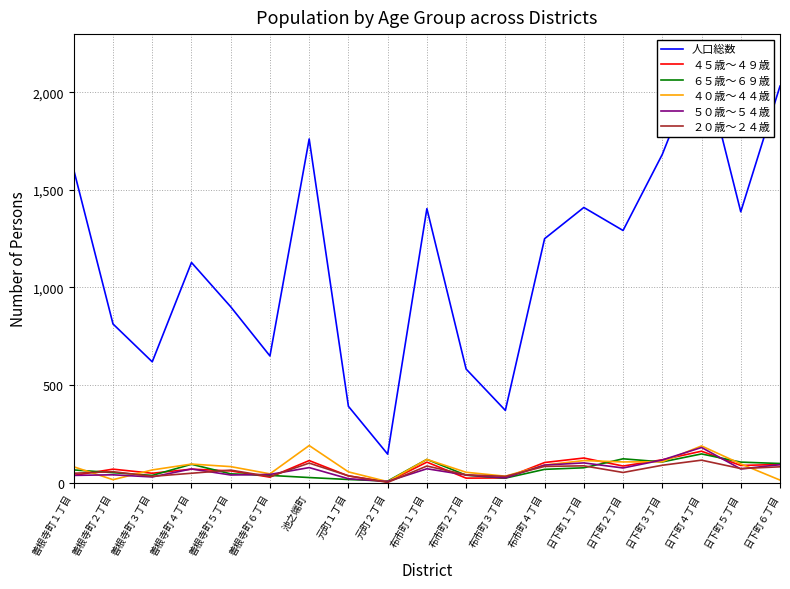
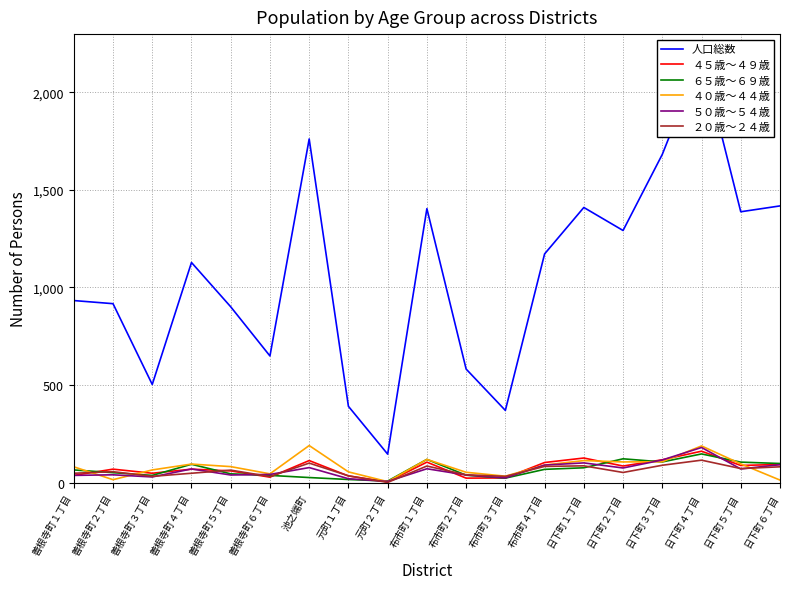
  {
    "人口総数": {
-     "善根寺町１丁目": "1,600",
-     "善根寺町２丁目": "810",
-     "善根寺町３丁目": "620",
+     "善根寺町１丁目": "930",
+     "善根寺町２丁目": "920",
+     "善根寺町３丁目": "500",
      "善根寺町４丁目": "1,130",
      "善根寺町５丁目": "900",
      "善根寺町６丁目": "650",
      "池之端町": "1,760",
      "元町１丁目": "390",
      "元町２丁目": "150",
      "布市町１丁目": "1,400",
      "布市町２丁目": "580",
      "布市町３丁目": "370",
-     "布市町４丁目": "1,250",
+     "布市町４丁目": "1,170",
      "日下町１丁目": "1,410",
      "日下町２丁目": "1,290",
      "日下町３丁目": "1,680",
      "日下町５丁目": "1,390",
-     "日下町６丁目": "2,030"
+     "日下町６丁目": "1,420"
    },
    "４５歳～４９歳": {
      "布市町１丁目": "110",
      "布市町２丁目": "20",
      "布市町４丁目": "100",
      "日下町１丁目": "130",
      "日下町４丁目": "160"
    },
    "６５歳～６９歳": {
      "善根寺町１丁目": "70",
      "池之端町": "30",
      "布市町４丁目": "70",
      "日下町２丁目": "120",
      "日下町４丁目": "150"
    },
    "４０歳～４４歳": {
      "善根寺町１丁目": "80",
      "善根寺町２丁目": "20",
      "善根寺町３丁目": "70",
      "善根寺町５丁目": "80",
      "池之端町": "190",
      "元町１丁目": "60",
      "日下町２丁目": "110",
      "日下町６丁目": "10"
    },
    "５０歳～５４歳": {
      "池之端町": "80",
      "布市町１丁目": "70"
    },
    "２０歳～２４歳": {
      "善根寺町４丁目": "50",
      "布市町１丁目": "90",
      "日下町２丁目": "50",
      "日下町３丁目": "90",
      "日下町４丁目": "120"
    }
  }
